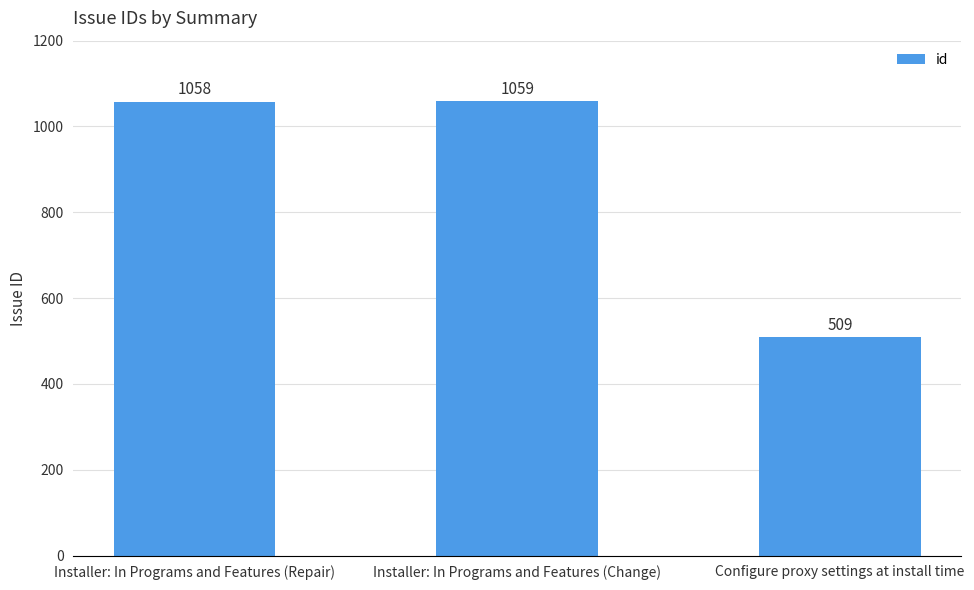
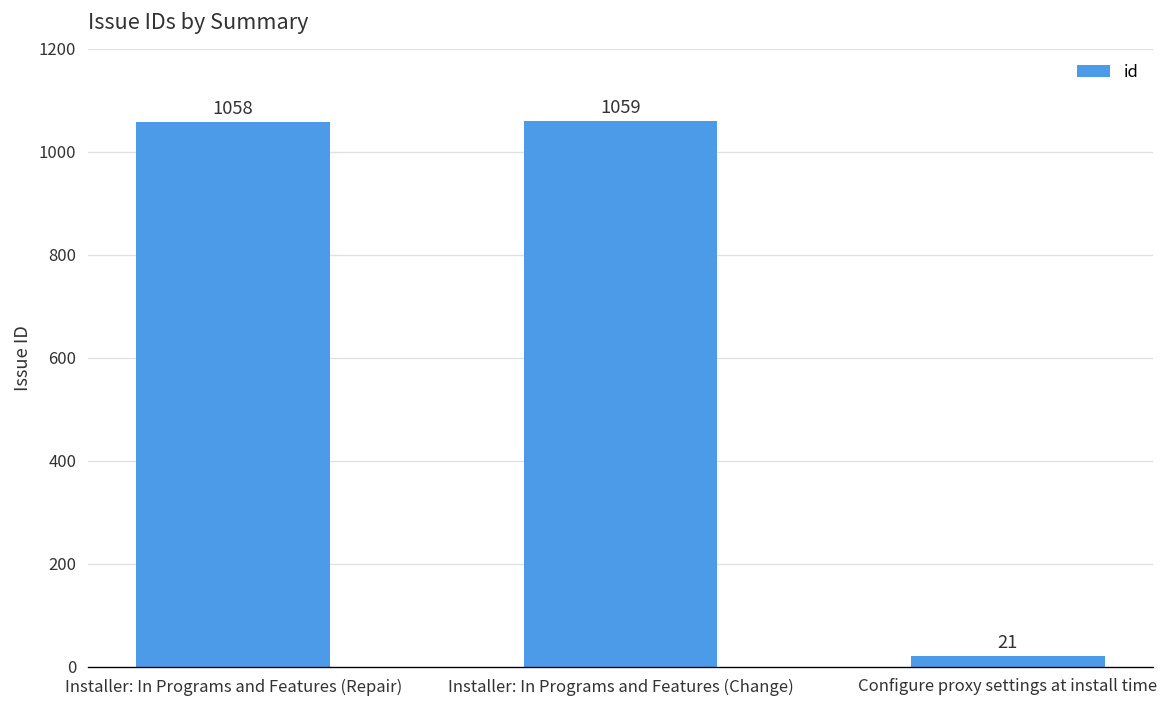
  {
    "Installer: In Programs and Features (Repair)": 1058,
    "Installer: In Programs and Features (Change)": 1059,
-   "Configure proxy settings at install time": 509
+   "Configure proxy settings at install time": 21
  }
